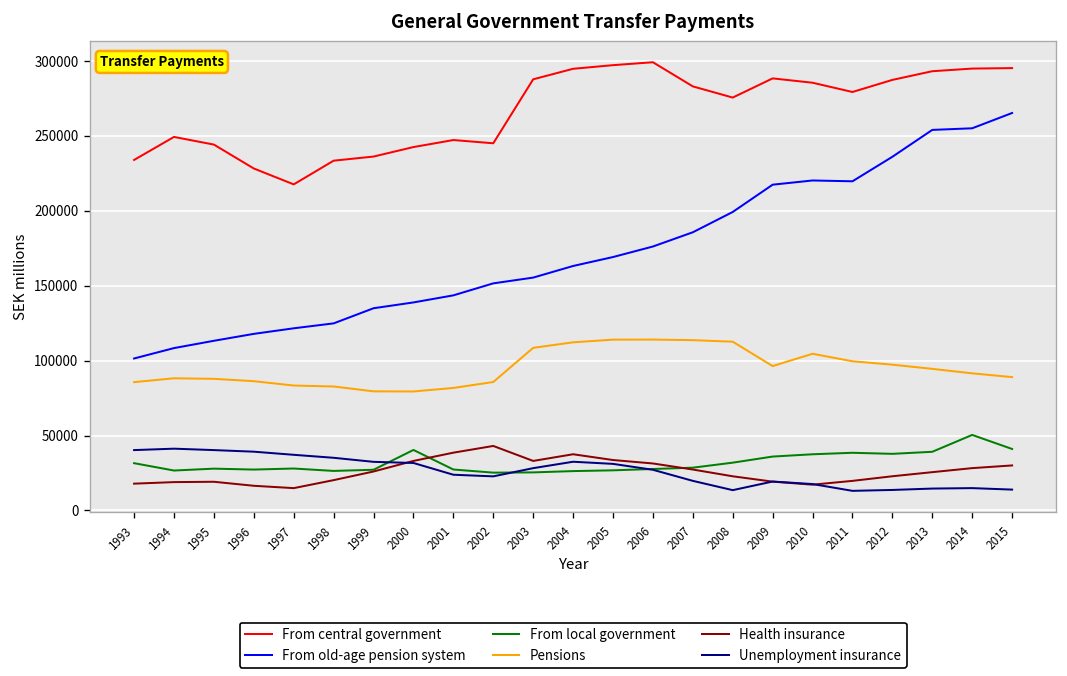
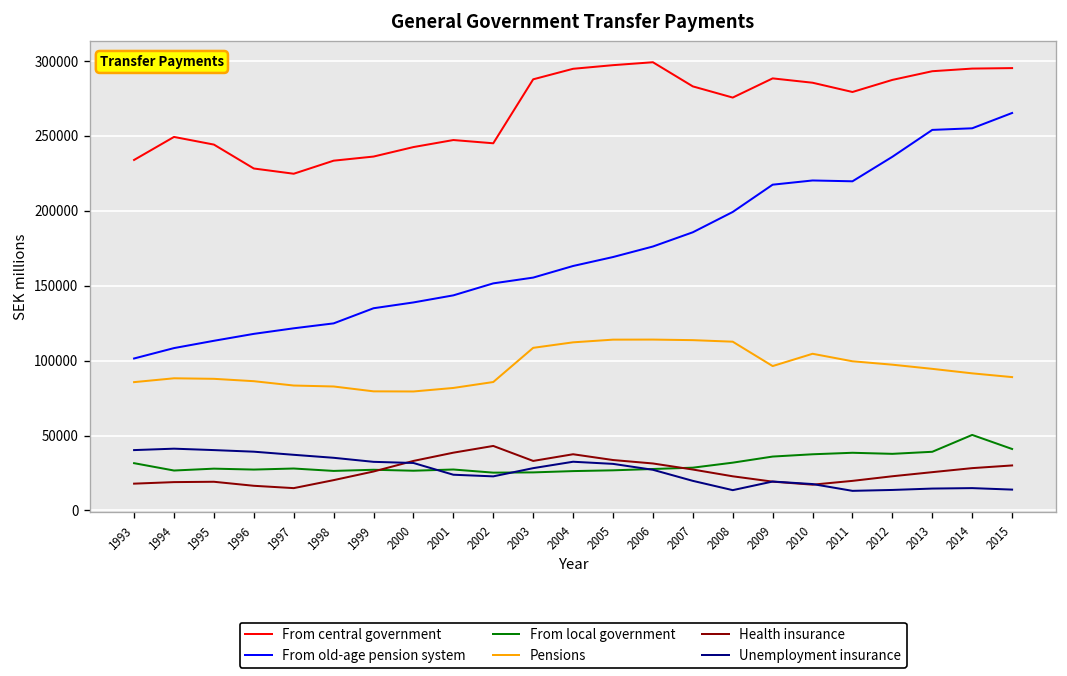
  {
    "From central government": {
      "1993": 234000,
      "1994": 249000,
      "1995": 244000,
      "1996": 228000,
-     "1997": 218000,
+     "1997": 225000,
      "1998": 233000,
      "1999": 236000,
      "2000": 243000,
      "2001": 247000,
      "2002": 245000,
      "2003": 288000,
      "2004": 295000,
      "2005": 297000,
      "2006": 299000,
      "2007": 283000,
      "2008": 276000,
      "2009": 288000,
      "2010": 285000,
      "2011": 279000,
      "2012": 287000,
      "2013": 293000,
      "2014": 295000,
      "2015": 295000
    },
    "From old-age pension system": {
      "1993": 101000,
      "1994": 108000,
      "1995": 113000,
      "1996": 118000,
      "1997": 122000,
      "1998": 125000,
      "1999": 135000,
      "2000": 139000,
      "2001": 144000,
      "2002": 152000,
      "2003": 155000,
      "2004": 163000,
      "2005": 169000,
      "2006": 176000,
      "2007": 186000,
      "2008": 199000,
      "2009": 217000,
      "2010": 220000,
      "2011": 220000,
      "2012": 236000,
      "2013": 254000,
      "2014": 255000,
      "2015": 265000
    },
    "From local government": {
      "1993": 32000,
      "1994": 27000,
      "1995": 28000,
      "1996": 27000,
      "1997": 28000,
      "1998": 26000,
-     "2000": 40000,
+     "2000": 27000,
      "2001": 27000,
      "2002": 25000,
      "2003": 25000,
      "2004": 26000,
      "2005": 27000,
      "2008": 32000,
      "2009": 36000,
      "2010": 38000,
      "2011": 39000,
      "2012": 38000,
      "2013": 39000,
      "2014": 50000,
      "2015": 41000
    },
    "Pensions": {
      "1993": 86000,
      "1994": 88000,
      "1995": 88000,
      "1996": 86000,
      "1997": 83000,
      "1998": 83000,
      "1999": 80000,
      "2000": 79000,
      "2001": 82000,
      "2002": 86000,
      "2003": 109000,
      "2004": 112000,
      "2005": 114000,
      "2006": 114000,
      "2007": 114000,
      "2008": 113000,
      "2009": 96000,
      "2010": 105000,
      "2011": 100000,
      "2012": 97000,
      "2013": 95000,
      "2014": 92000,
      "2015": 89000
    },
    "Health insurance": {
      "1993": 18000,
      "1994": 19000,
      "1995": 19000,
      "1996": 16000,
      "1997": 15000,
      "1998": 20000,
      "2001": 39000,
      "2002": 43000,
      "2003": 33000,
      "2004": 38000,
      "2005": 34000,
      "2006": 31000,
      "2008": 23000,
      "2011": 20000,
      "2012": 23000,
      "2013": 26000,
      "2014": 28000,
      "2015": 30000
    },
    "Unemployment insurance": {
      "1993": 40000,
      "1994": 41000,
      "1995": 40000,
      "1996": 39000,
      "1997": 37000,
      "1998": 35000,
      "1999": 32000,
      "2001": 24000,
      "2002": 23000,
      "2003": 28000,
      "2004": 33000,
      "2005": 31000,
      "2007": 20000,
      "2008": 14000,
      "2011": 13000,
      "2012": 14000,
      "2013": 15000,
      "2014": 15000,
      "2015": 14000
    }
  }
